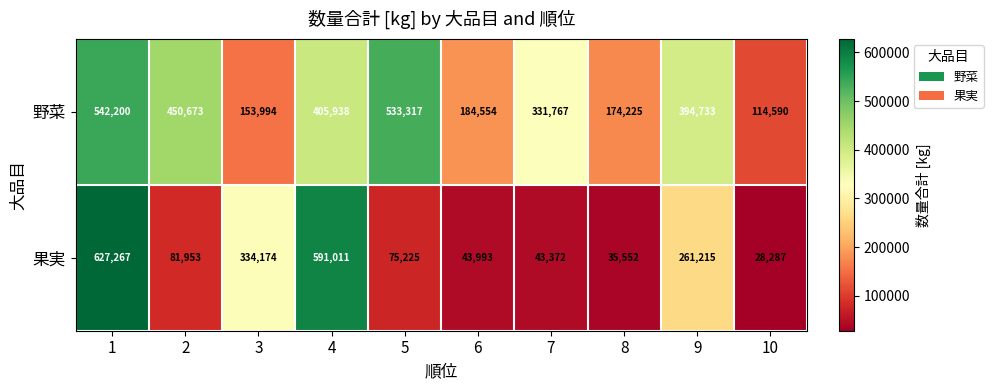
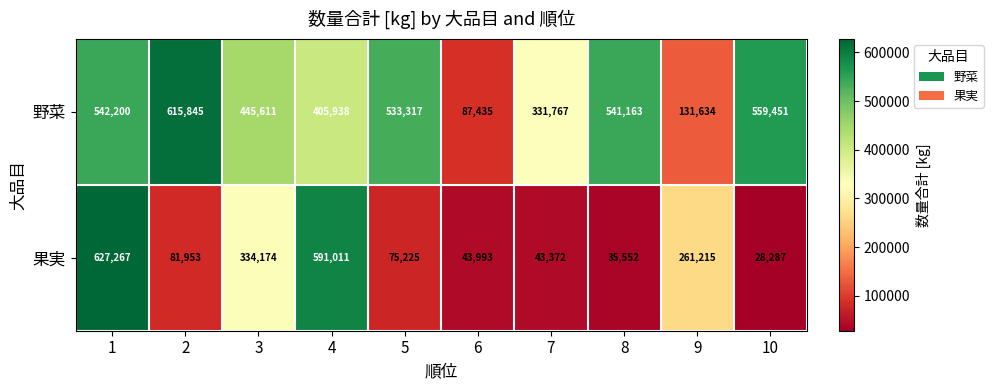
  {
    "野菜": {
      "1": "542,200",
-     "2": "450,673",
-     "3": "153,994",
+     "2": "615,845",
+     "3": "445,611",
      "4": "405,938",
      "5": "533,317",
-     "6": "184,554",
+     "6": "87,435",
      "7": "331,767",
-     "8": "174,225",
-     "9": "394,733",
-     "10": "114,590"
+     "8": "541,163",
+     "9": "131,634",
+     "10": "559,451"
    },
    "果実": {
      "1": "627,267",
      "2": "81,953",
      "3": "334,174",
      "4": "591,011",
      "5": "75,225",
      "6": "43,993",
      "7": "43,372",
      "8": "35,552",
      "9": "261,215",
      "10": "28,287"
    }
  }
